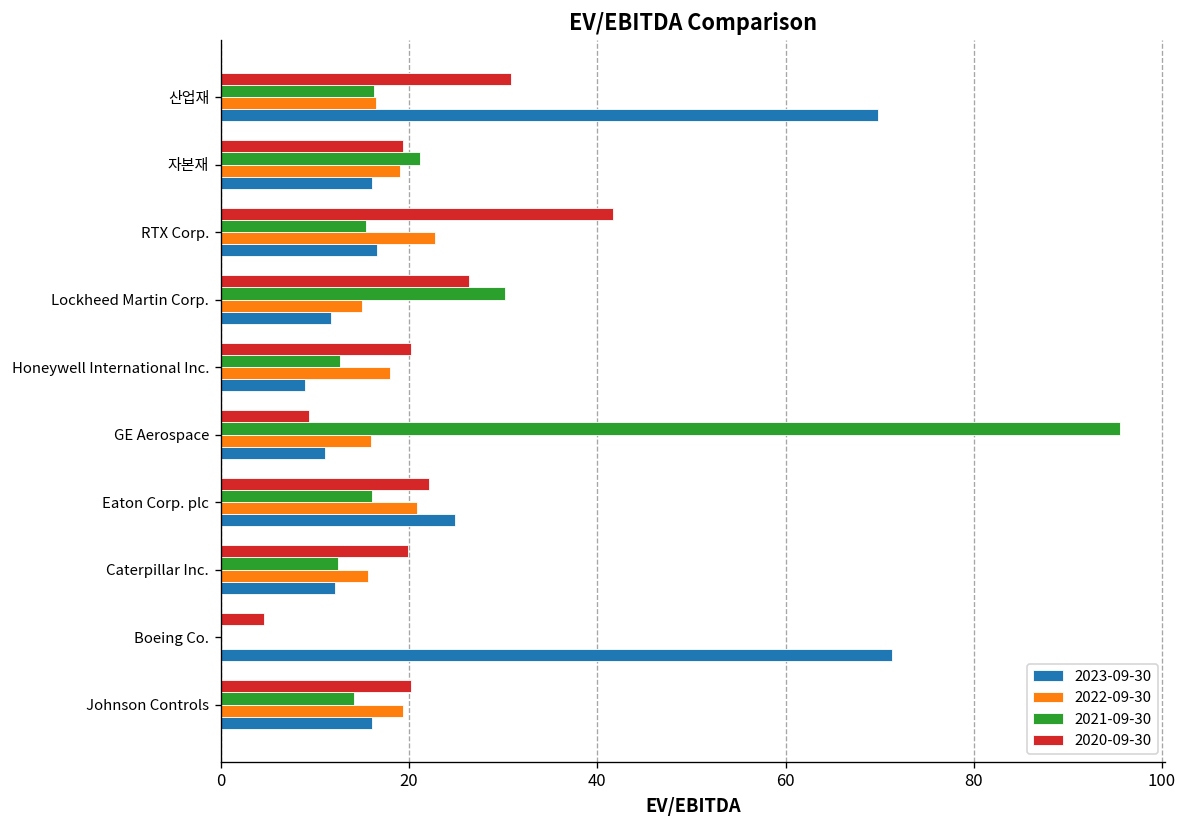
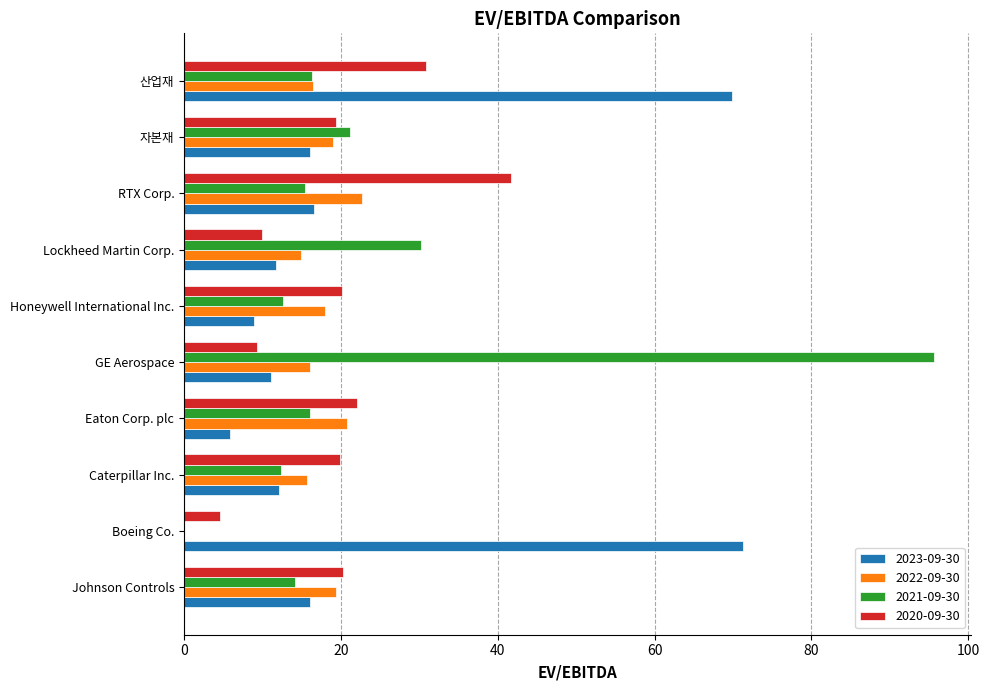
  {
    "2023-09-30": {
      "산업재": 70,
      "자본재": 16,
      "RTX Corp.": 17,
      "Lockheed Martin Corp.": 12,
      "Honeywell International Inc.": 9,
      "GE Aerospace": 11,
-     "Eaton Corp. plc": 25,
+     "Eaton Corp. plc": 6,
      "Caterpillar Inc.": 12,
      "Boeing Co.": 71,
      "Johnson Controls": 16
    },
    "2022-09-30": {
      "산업재": 16,
      "자본재": 19,
      "RTX Corp.": 23,
      "Lockheed Martin Corp.": 15,
      "Honeywell International Inc.": 18,
      "GE Aerospace": 16,
      "Eaton Corp. plc": 21,
      "Caterpillar Inc.": 16,
      "Boeing Co.": 0,
      "Johnson Controls": 19
    },
    "2021-09-30": {
      "산업재": 16,
      "자본재": 21,
      "RTX Corp.": 15,
      "Lockheed Martin Corp.": 30,
      "Honeywell International Inc.": 13,
      "GE Aerospace": 96,
      "Eaton Corp. plc": 16,
      "Caterpillar Inc.": 12,
      "Boeing Co.": 0,
      "Johnson Controls": 14
    },
    "2020-09-30": {
      "산업재": 31,
      "자본재": 19,
      "RTX Corp.": 42,
-     "Lockheed Martin Corp.": 26,
+     "Lockheed Martin Corp.": 10,
      "Honeywell International Inc.": 20,
      "GE Aerospace": 9,
      "Eaton Corp. plc": 22,
      "Caterpillar Inc.": 20,
      "Boeing Co.": 5,
      "Johnson Controls": 20
    }
  }
